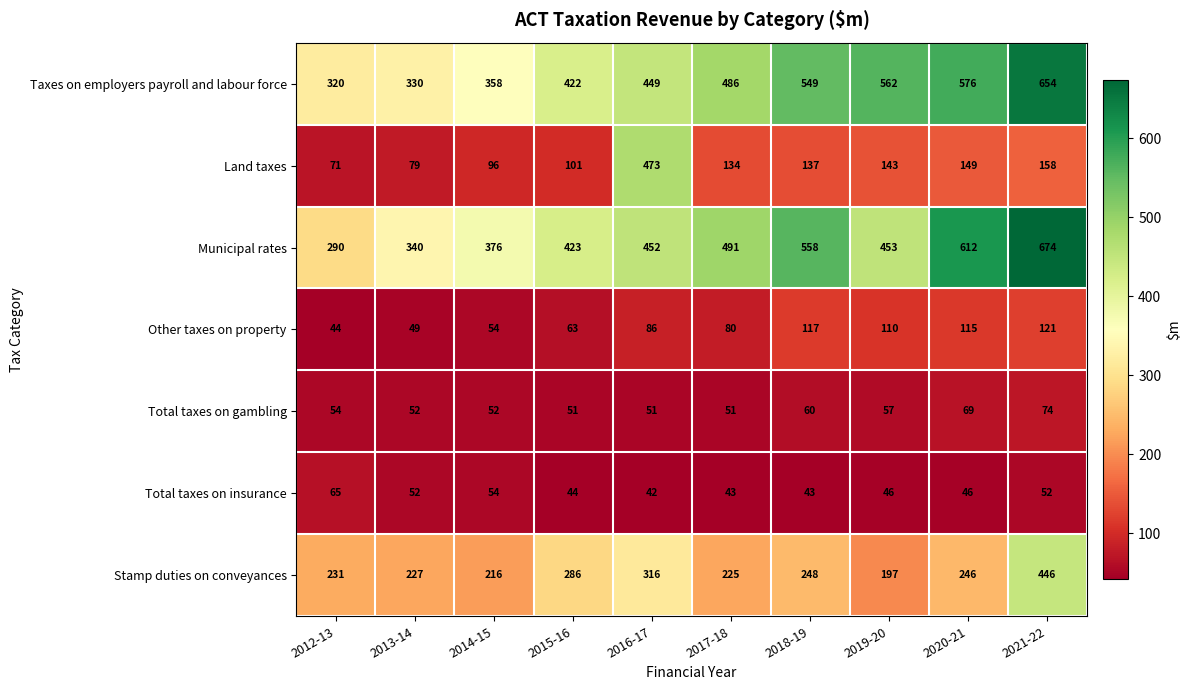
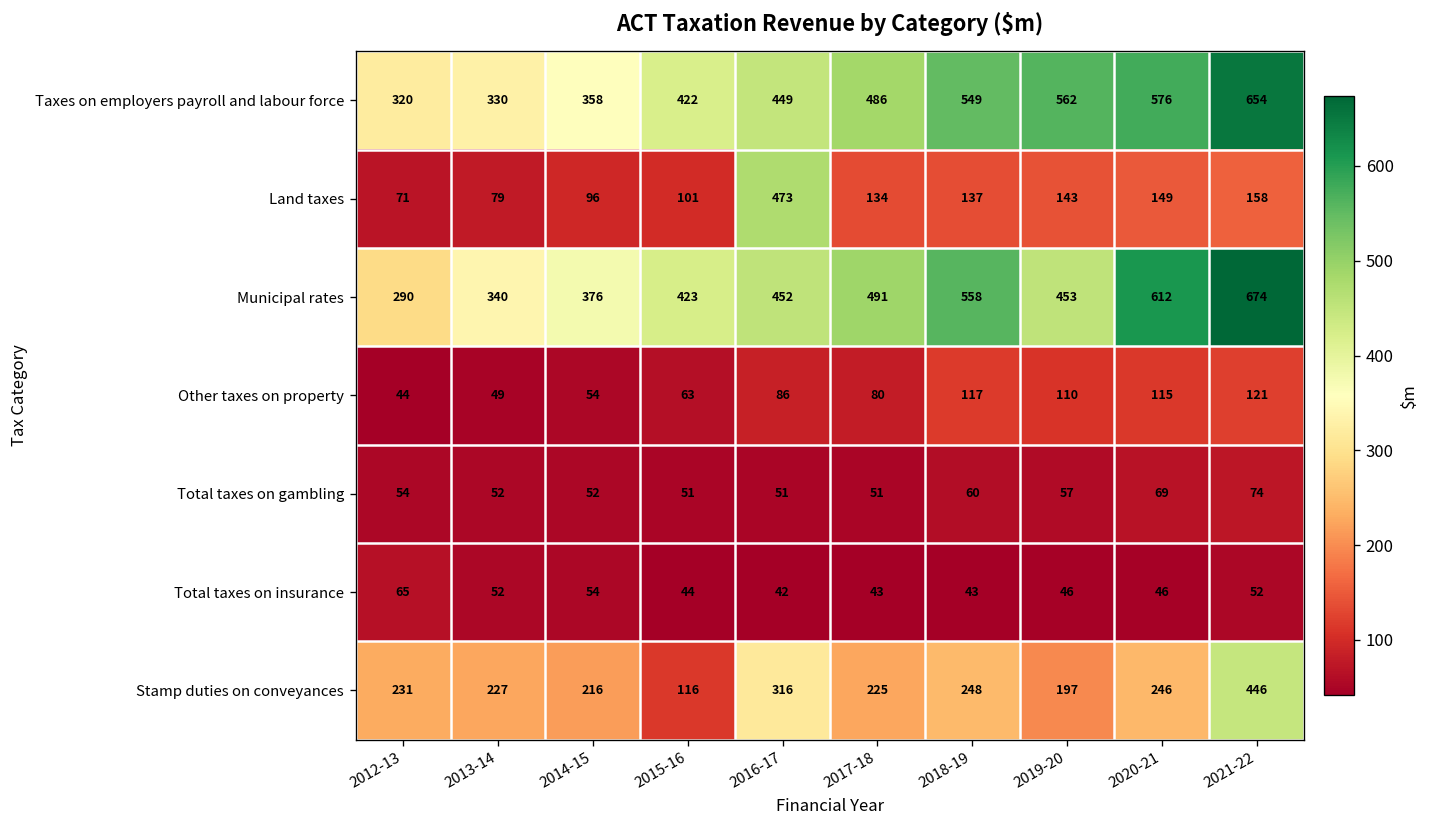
  {
    "Taxes on employers payroll and labour force": {
      "2012-13": 320,
      "2013-14": 330,
      "2014-15": 358,
      "2015-16": 422,
      "2016-17": 449,
      "2017-18": 486,
      "2018-19": 549,
      "2019-20": 562,
      "2020-21": 576,
      "2021-22": 654
    },
    "Land taxes": {
      "2012-13": 71,
      "2013-14": 79,
      "2014-15": 96,
      "2015-16": 101,
      "2016-17": 473,
      "2017-18": 134,
      "2018-19": 137,
      "2019-20": 143,
      "2020-21": 149,
      "2021-22": 158
    },
    "Municipal rates": {
      "2012-13": 290,
      "2013-14": 340,
      "2014-15": 376,
      "2015-16": 423,
      "2016-17": 452,
      "2017-18": 491,
      "2018-19": 558,
      "2019-20": 453,
      "2020-21": 612,
      "2021-22": 674
    },
    "Other taxes on property": {
      "2012-13": 44,
      "2013-14": 49,
      "2014-15": 54,
      "2015-16": 63,
      "2016-17": 86,
      "2017-18": 80,
      "2018-19": 117,
      "2019-20": 110,
      "2020-21": 115,
      "2021-22": 121
    },
    "Total taxes on gambling": {
      "2012-13": 54,
      "2013-14": 52,
      "2014-15": 52,
      "2015-16": 51,
      "2016-17": 51,
      "2017-18": 51,
      "2018-19": 60,
      "2019-20": 57,
      "2020-21": 69,
      "2021-22": 74
    },
    "Total taxes on insurance": {
      "2012-13": 65,
      "2013-14": 52,
      "2014-15": 54,
      "2015-16": 44,
      "2016-17": 42,
      "2017-18": 43,
      "2018-19": 43,
      "2019-20": 46,
      "2020-21": 46,
      "2021-22": 52
    },
    "Stamp duties on conveyances": {
      "2012-13": 231,
      "2013-14": 227,
      "2014-15": 216,
-     "2015-16": 286,
+     "2015-16": 116,
      "2016-17": 316,
      "2017-18": 225,
      "2018-19": 248,
      "2019-20": 197,
      "2020-21": 246,
      "2021-22": 446
    }
  }
